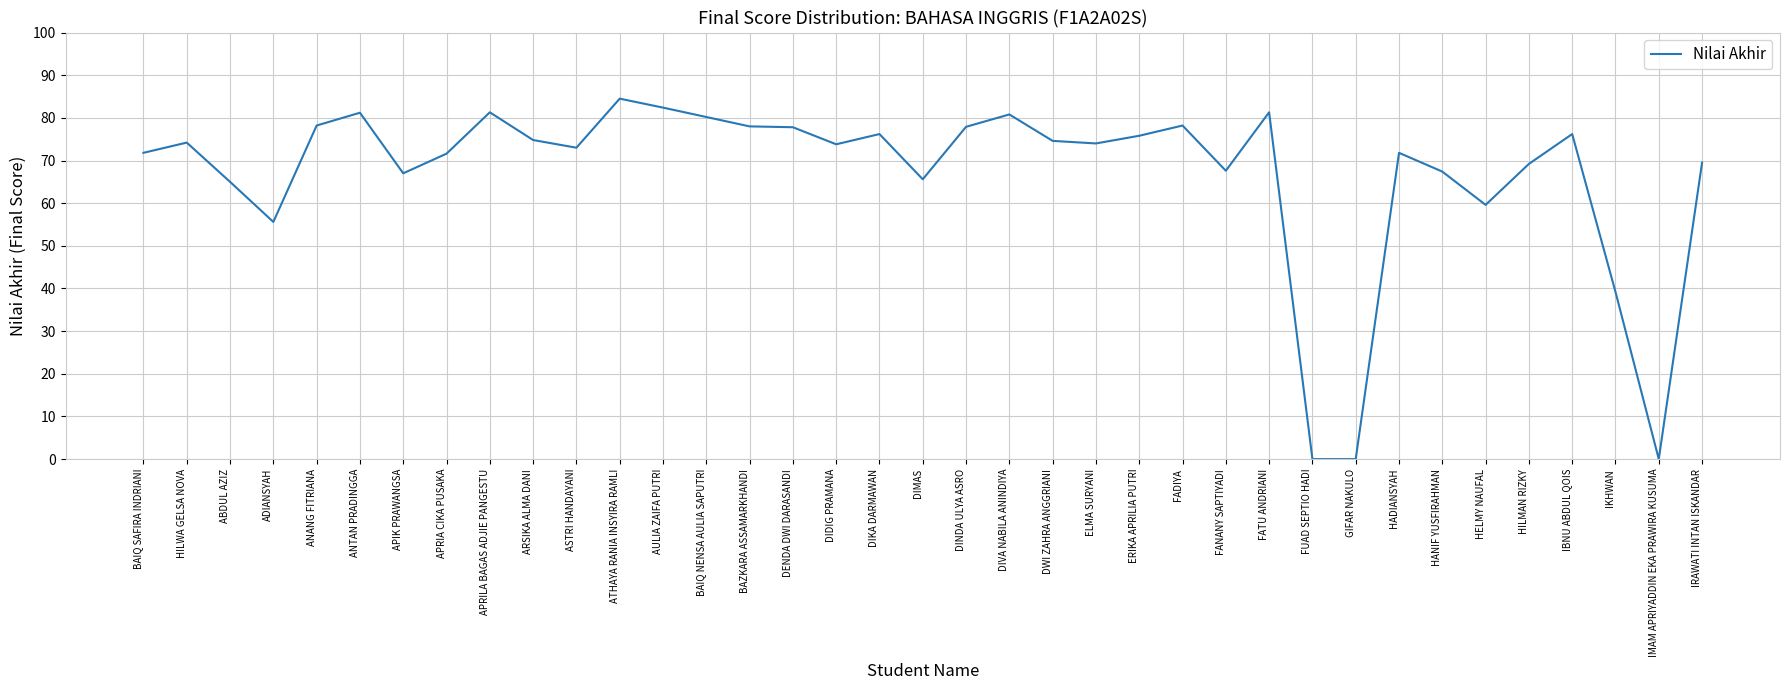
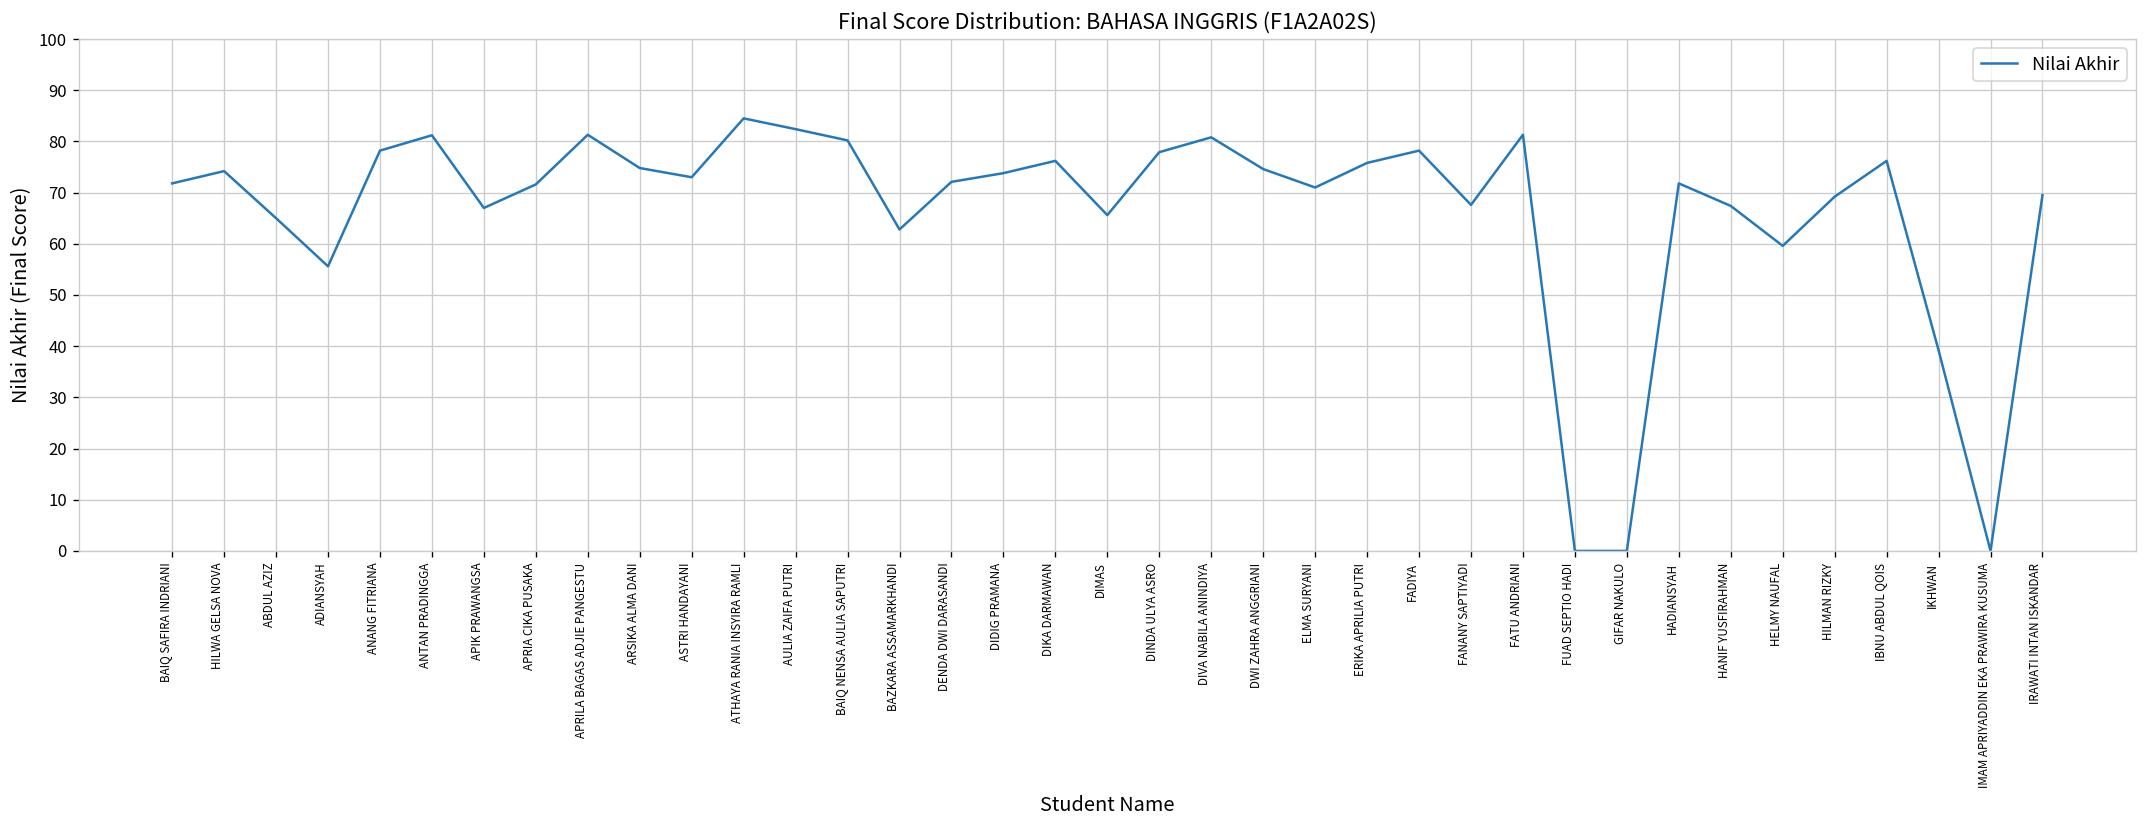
  {
    "BAIQ SAFIRA INDRIANI": 72,
    "HILWA GELSA NOVA": 74,
    "ABDUL AZIZ": 65,
    "ADIANSYAH": 56,
    "ANANG FITRIANA": 78,
    "ANTAN PRADINGGA": 81,
    "APIK PRAWANGSA": 67,
    "APRIA CIKA PUSAKA": 72,
    "APRILA BAGAS ADJIE PANGESTU": 81,
    "ARSIKA ALMA DANI": 75,
    "ASTRI HANDAYANI": 73,
    "ATHAYA RANIA INSYIRA RAMLI": 85,
    "AULIA ZAIFA PUTRI": 82,
    "BAIQ NENSA AULIA SAPUTRI": 80,
-   "BAZKARA ASSAMARKHANDI": 78,
-   "DENDA DWI DARASANDI": 78,
+   "BAZKARA ASSAMARKHANDI": 63,
+   "DENDA DWI DARASANDI": 72,
    "DIDIG PRAMANA": 74,
    "DIKA DARMAWAN": 76,
    "DIMAS": 66,
    "DINDA ULYA ASRO": 78,
    "DIVA NABILA ANINDIYA": 81,
    "DWI ZAHRA ANGGRIANI": 75,
-   "ELMA SURYANI": 74,
+   "ELMA SURYANI": 71,
    "ERIKA APRILIA PUTRI": 76,
    "FADIYA": 78,
    "FANANY SAPTIYADI": 68,
    "FATU ANDRIANI": 81,
    "FUAD SEPTIO HADI": 0,
    "GIFAR NAKULO": 0,
    "HADIANSYAH": 72,
    "HANIF YUSFIRAHMAN": 67,
    "HELMY NAUFAL": 60,
    "HILMAN RIZKY": 69,
    "IBNU ABDUL QOIS": 76,
    "IKHWAN": 39,
    "IMAM APRIYADDIN EKA PRAWIRA KUSUMA": 0,
    "IRAWATI INTAN ISKANDAR": 70
  }
